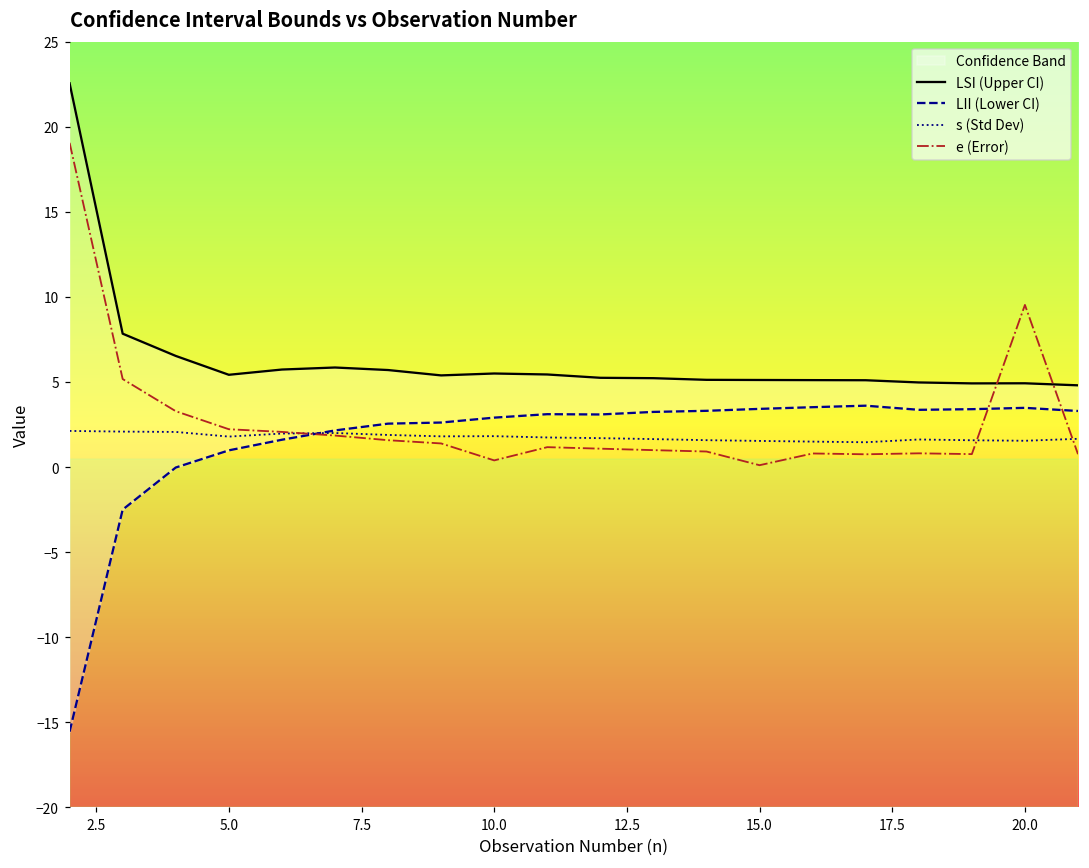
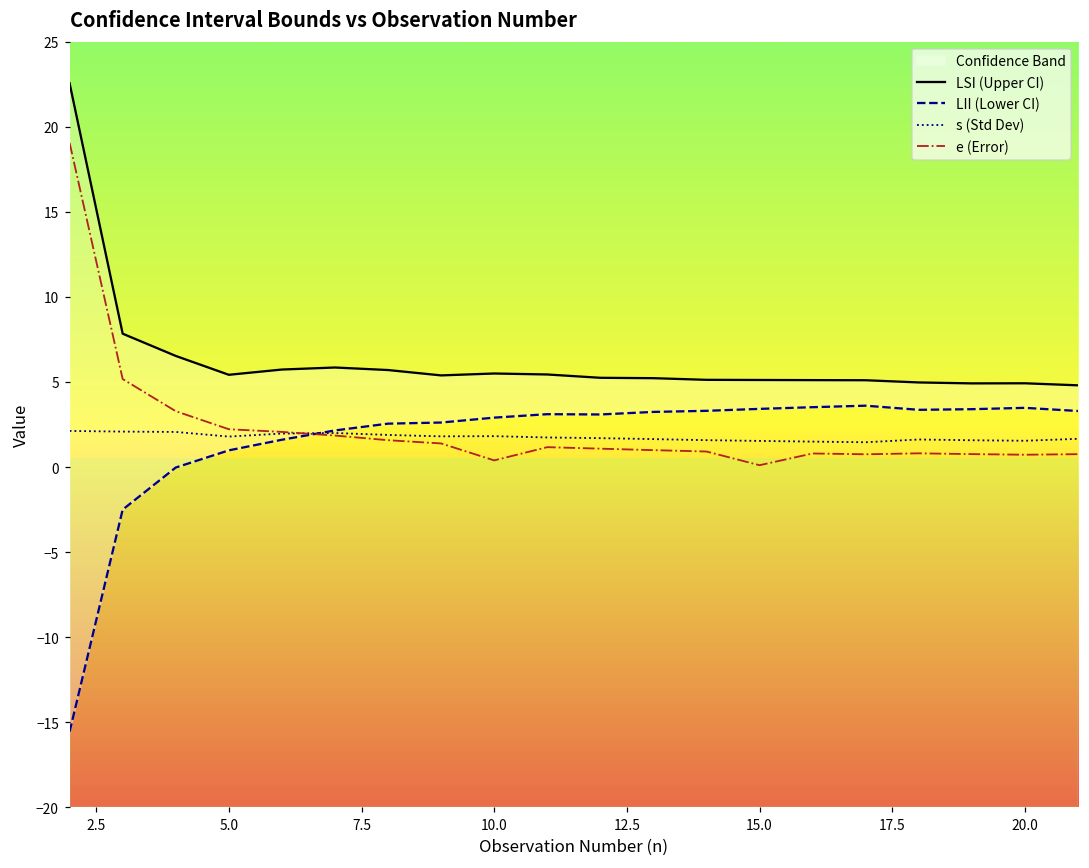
  {
    "Confidence Band": {
      "5.0": 5.4,
      "10.0": 5.5,
      "15.0": 5.1,
      "20.0": 4.9
    },
    "e (Error)": {
      "5.0": 2.2,
      "10.0": 0.4,
      "15.0": 0.1,
-     "20.0": 9.5
+     "20.0": 0.7
    }
  }
